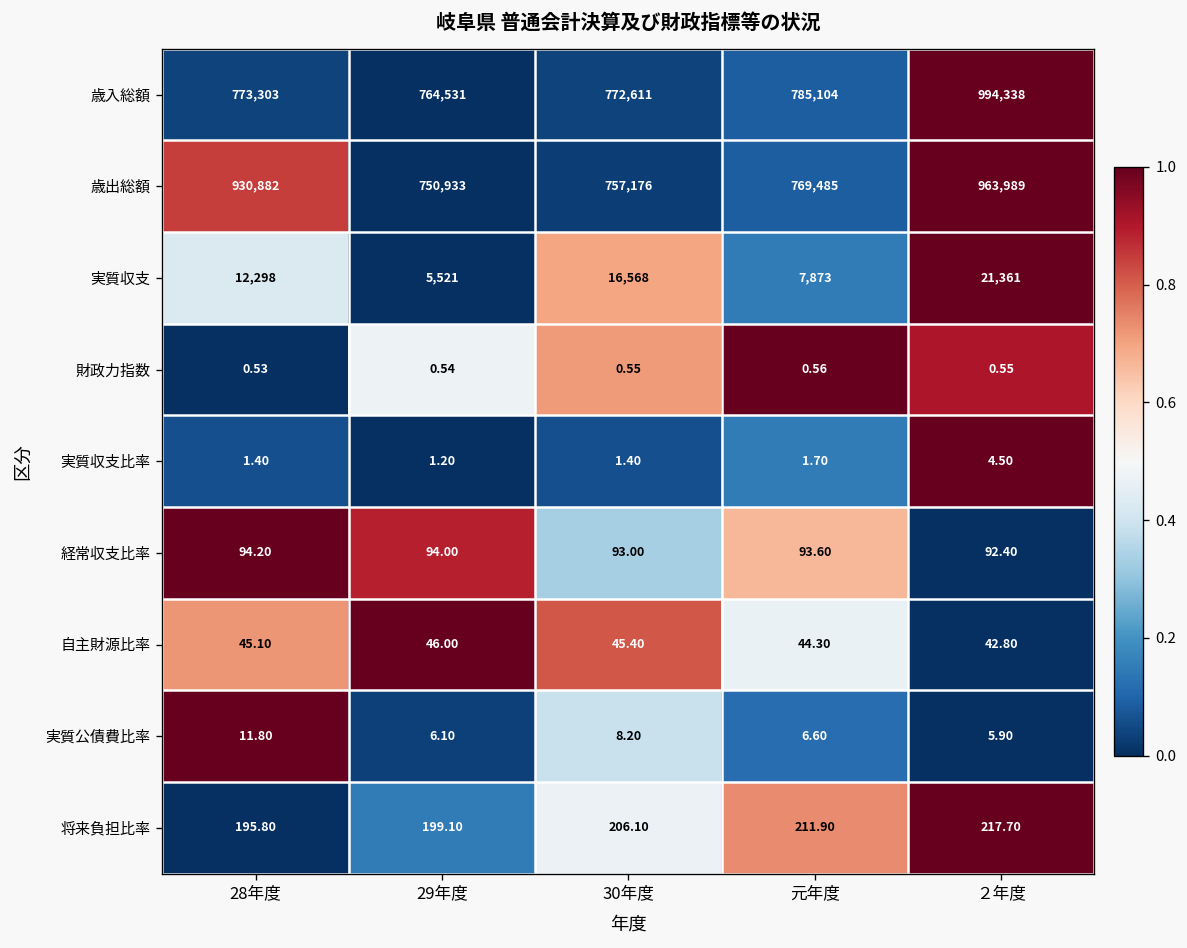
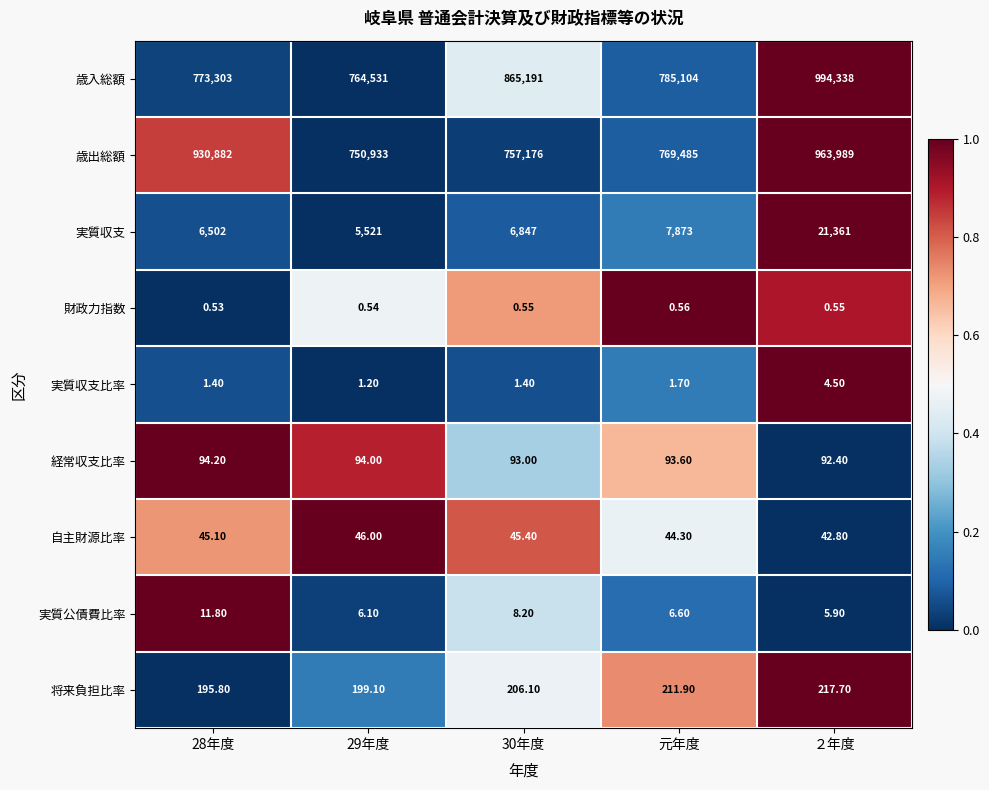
  {
    "歳入総額": {
      "28年度": "773,303",
      "29年度": "764,531",
-     "30年度": "772,611",
+     "30年度": "865,191",
      "元年度": "785,104",
      "２年度": "994,338"
    },
    "歳出総額": {
      "28年度": "930,882",
      "29年度": "750,933",
      "30年度": "757,176",
      "元年度": "769,485",
      "２年度": "963,989"
    },
    "実質収支": {
-     "28年度": "12,298",
+     "28年度": "6,502",
      "29年度": "5,521",
-     "30年度": "16,568",
+     "30年度": "6,847",
      "元年度": "7,873",
      "２年度": "21,361"
    },
    "財政力指数": {
      "28年度": "0.53",
      "29年度": "0.54",
      "30年度": "0.55",
      "元年度": "0.56",
      "２年度": "0.55"
    },
    "実質収支比率": {
      "28年度": "1.40",
      "29年度": "1.20",
      "30年度": "1.40",
      "元年度": "1.70",
      "２年度": "4.50"
    },
    "経常収支比率": {
      "28年度": "94.20",
      "29年度": "94.00",
      "30年度": "93.00",
      "元年度": "93.60",
      "２年度": "92.40"
    },
    "自主財源比率": {
      "28年度": "45.10",
      "29年度": "46.00",
      "30年度": "45.40",
      "元年度": "44.30",
      "２年度": "42.80"
    },
    "実質公債費比率": {
      "28年度": "11.80",
      "29年度": "6.10",
      "30年度": "8.20",
      "元年度": "6.60",
      "２年度": "5.90"
    },
    "将来負担比率": {
      "28年度": "195.80",
      "29年度": "199.10",
      "30年度": "206.10",
      "元年度": "211.90",
      "２年度": "217.70"
    }
  }
